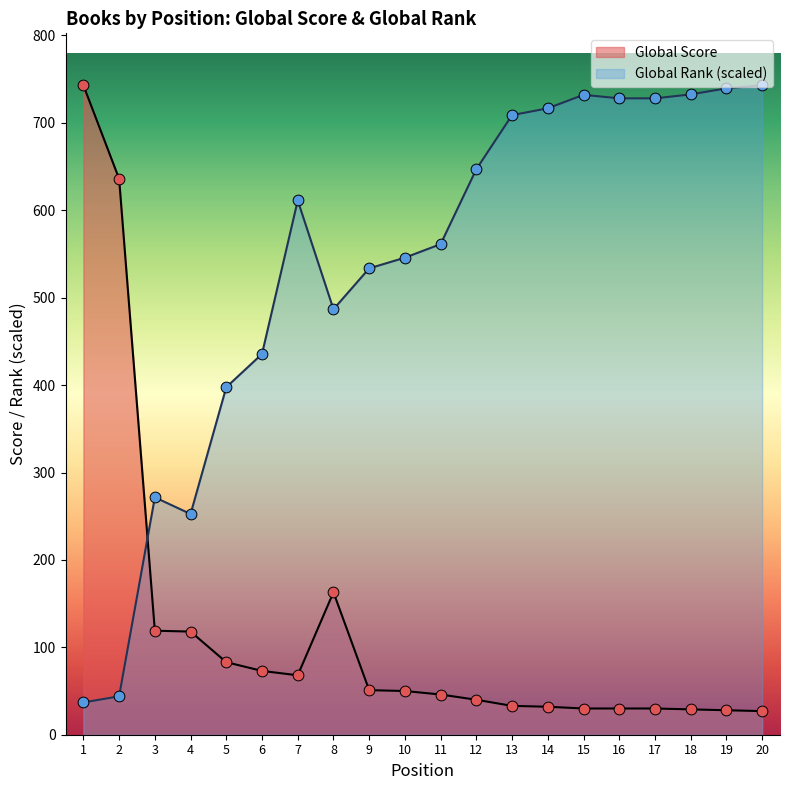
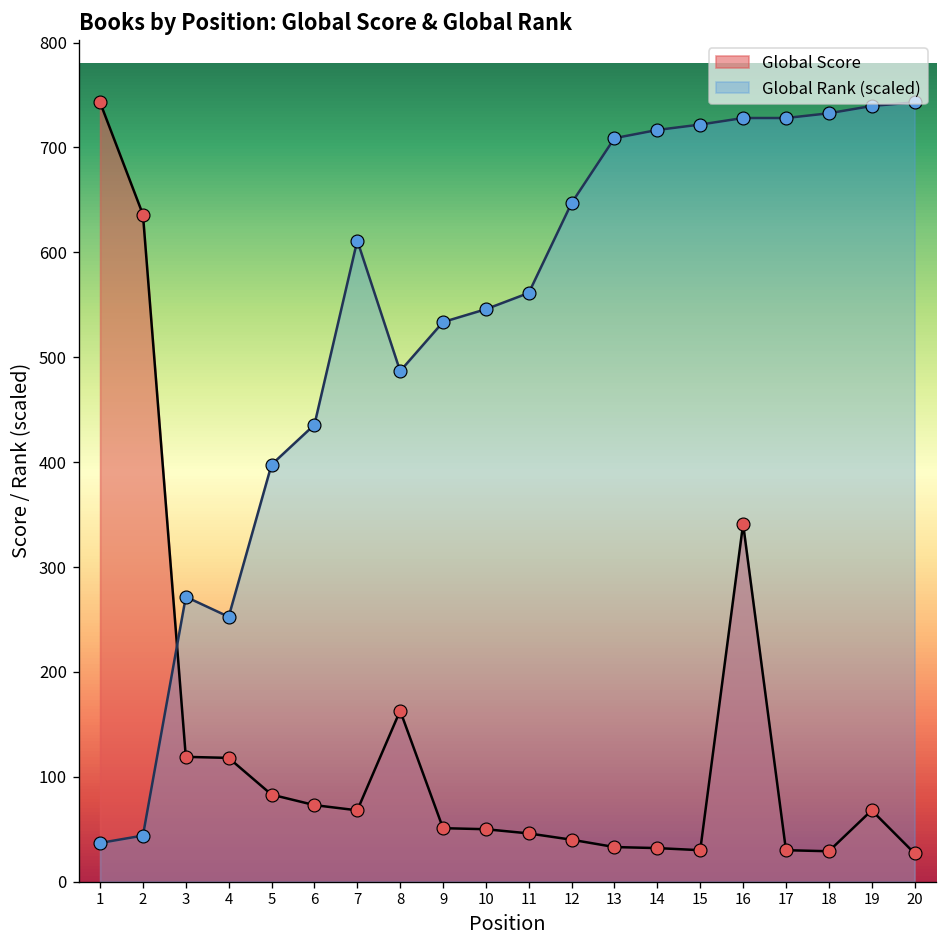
  {
    "Global Score": {
      "1": 740,
      "2": 640,
      "3": 120,
      "4": 120,
      "5": 80,
      "6": 70,
      "7": 70,
      "8": 160,
      "9": 50,
      "10": 50,
      "11": 50,
      "12": 40,
      "13": 30,
      "14": 30,
      "15": 30,
-     "16": 30,
+     "16": 340,
      "17": 30,
      "18": 30,
-     "19": 30,
+     "19": 70,
      "20": 30
    },
    "Global Rank (scaled)": {
      "1": 40,
      "2": 40,
      "3": 270,
      "4": 250,
      "5": 400,
      "6": 440,
      "7": 610,
      "8": 490,
      "9": 530,
      "10": 550,
      "11": 560,
      "12": 650,
      "13": 710,
      "14": 720,
-     "15": 730,
+     "15": 720,
      "16": 730,
      "17": 730,
      "18": 730,
      "19": 740
    }
  }
